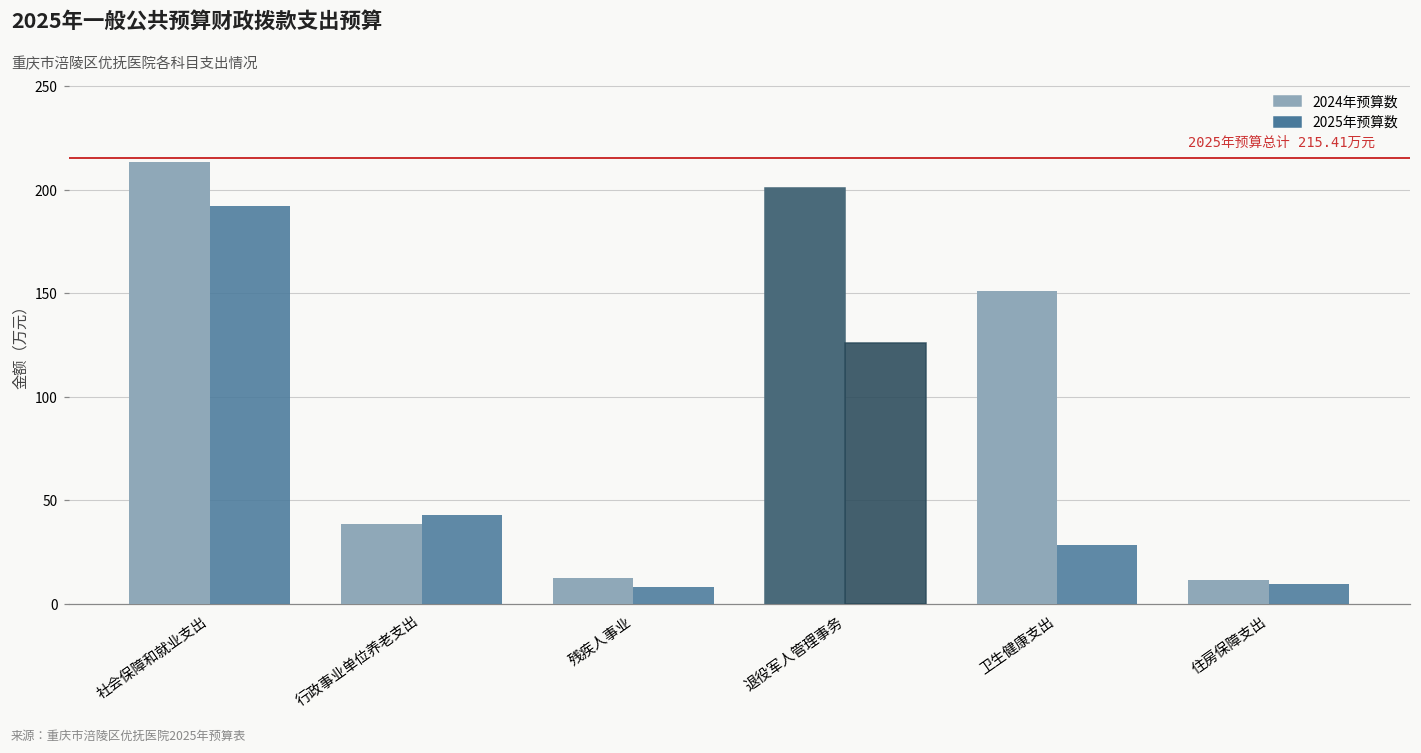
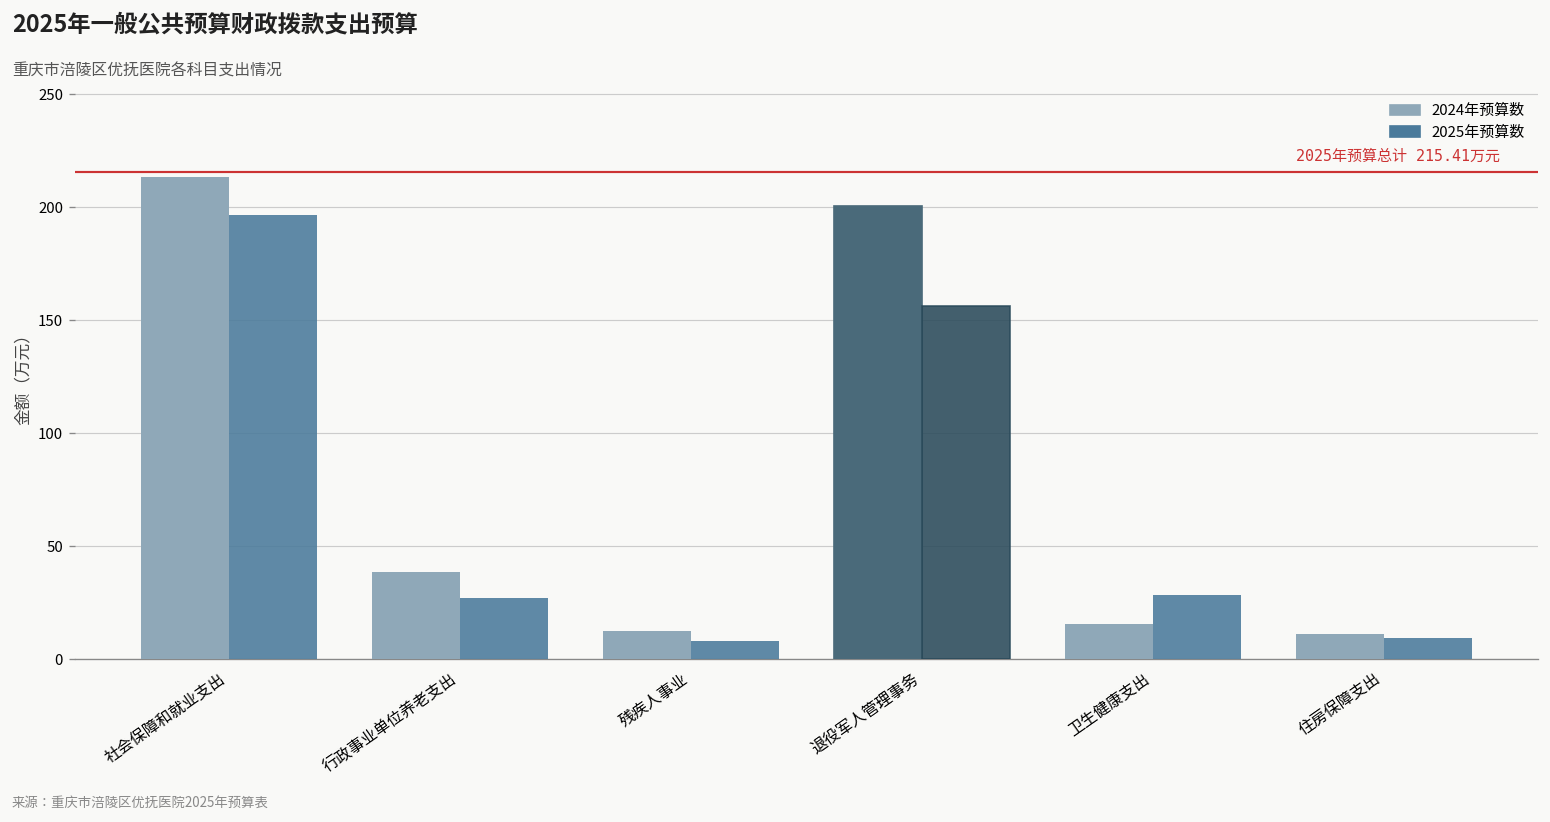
  {
    "2024年预算数": {
      "社会保障和就业支出": 213,
      "行政事业单位养老支出": 39,
      "残疾人事业": 13,
      "退役军人管理事务": 201,
-     "卫生健康支出": 151,
+     "卫生健康支出": 16,
      "住房保障支出": 11
    },
    "2025年预算数": {
-     "社会保障和就业支出": 192,
-     "行政事业单位养老支出": 43,
+     "社会保障和就业支出": 196,
+     "行政事业单位养老支出": 27,
      "残疾人事业": 8,
-     "退役军人管理事务": 126,
+     "退役军人管理事务": 157,
      "卫生健康支出": 28,
      "住房保障支出": 10
    }
  }
